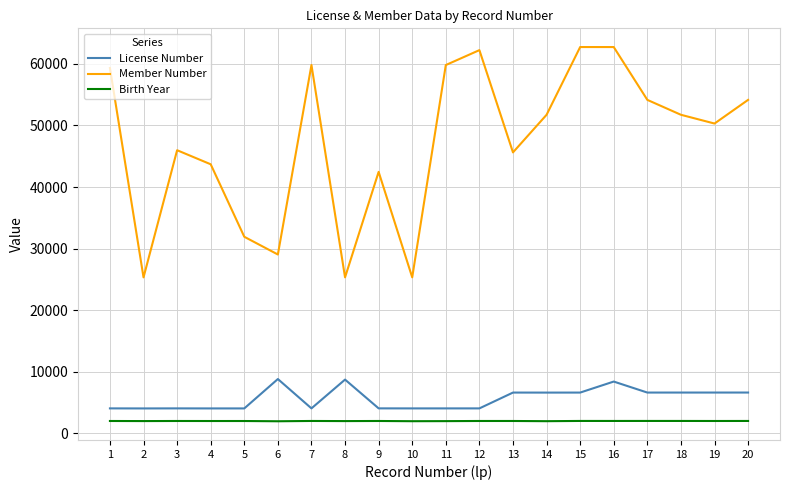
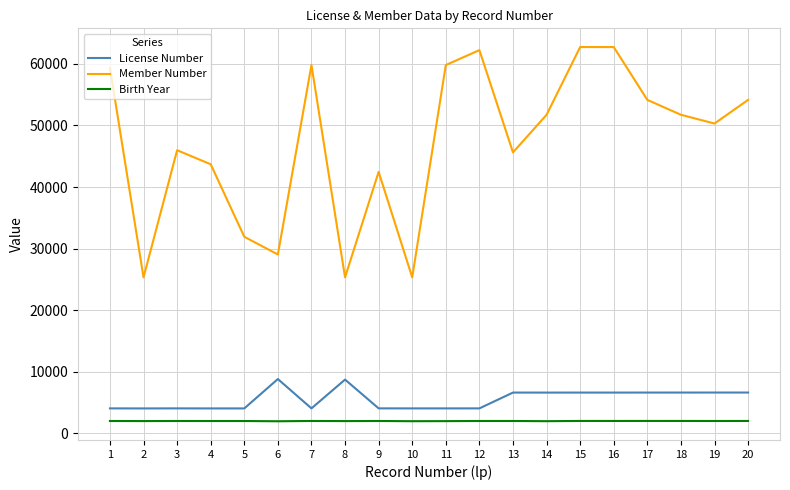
  {
    "License Number": {
      "1": 4000,
      "2": 4000,
      "3": 4000,
      "4": 4000,
      "5": 4000,
      "6": 9000,
      "7": 4000,
      "8": 9000,
      "9": 4000,
      "10": 4000,
      "11": 4000,
      "12": 4000,
      "13": 7000,
      "14": 7000,
      "15": 7000,
-     "16": 8000,
+     "16": 7000,
      "17": 7000,
      "18": 7000,
      "19": 7000,
      "20": 7000
    },
    "Member Number": {
      "2": 25000,
      "3": 46000,
      "4": 44000,
      "5": 32000,
      "6": 29000,
      "7": 60000,
      "8": 25000,
      "9": 42000,
      "10": 25000,
      "11": 60000,
      "12": 62000,
      "13": 46000,
      "14": 52000,
      "15": 63000,
      "16": 63000,
      "17": 54000,
      "18": 52000,
      "19": 50000,
      "20": 54000
    },
    "Birth Year": {
      "1": 2000,
      "2": 2000,
      "3": 2000,
      "4": 2000,
      "5": 2000,
      "6": 2000,
      "7": 2000,
      "8": 2000,
      "9": 2000,
      "10": 2000,
      "11": 2000,
      "12": 2000,
      "13": 2000,
      "14": 2000,
      "15": 2000,
      "16": 2000,
      "17": 2000,
      "18": 2000,
      "19": 2000,
      "20": 2000
    }
  }
